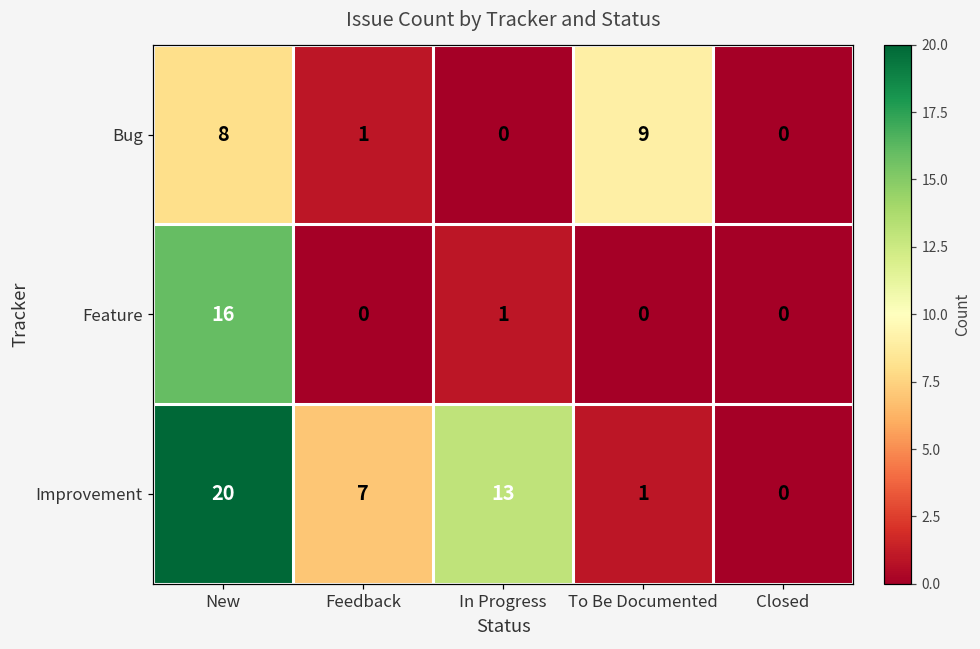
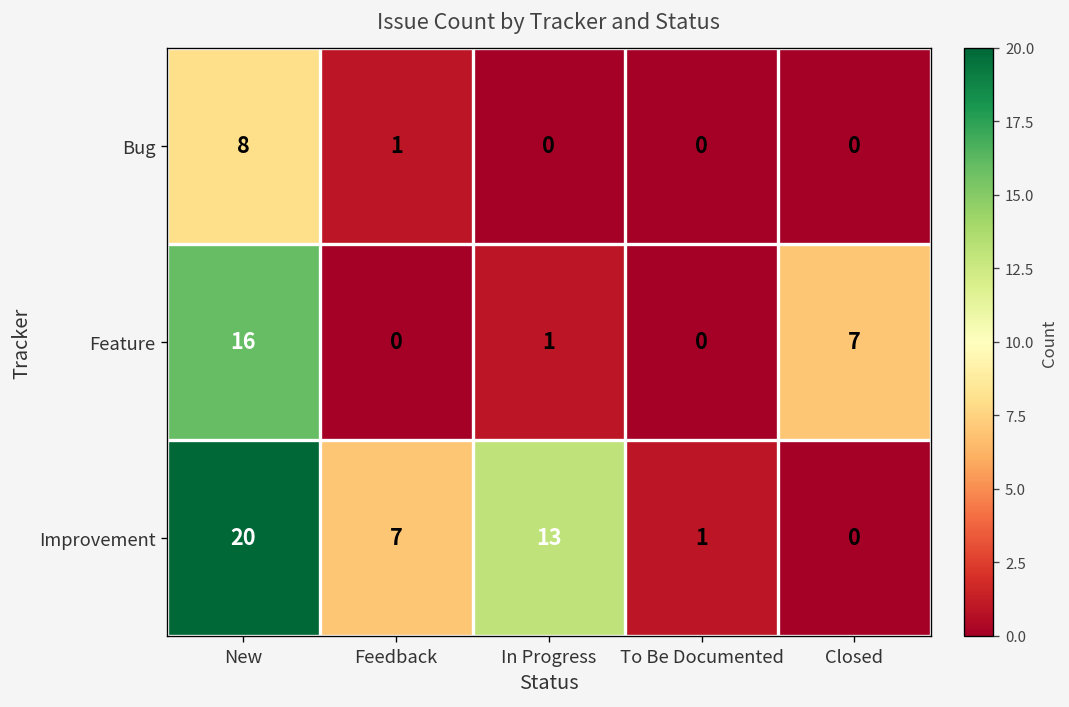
  {
    "Bug": {
      "New": 8,
      "Feedback": 1,
      "In Progress": 0,
-     "To Be Documented": 9,
+     "To Be Documented": 0,
      "Closed": 0
    },
    "Feature": {
      "New": 16,
      "Feedback": 0,
      "In Progress": 1,
      "To Be Documented": 0,
-     "Closed": 0
+     "Closed": 7
    },
    "Improvement": {
      "New": 20,
      "Feedback": 7,
      "In Progress": 13,
      "To Be Documented": 1,
      "Closed": 0
    }
  }
